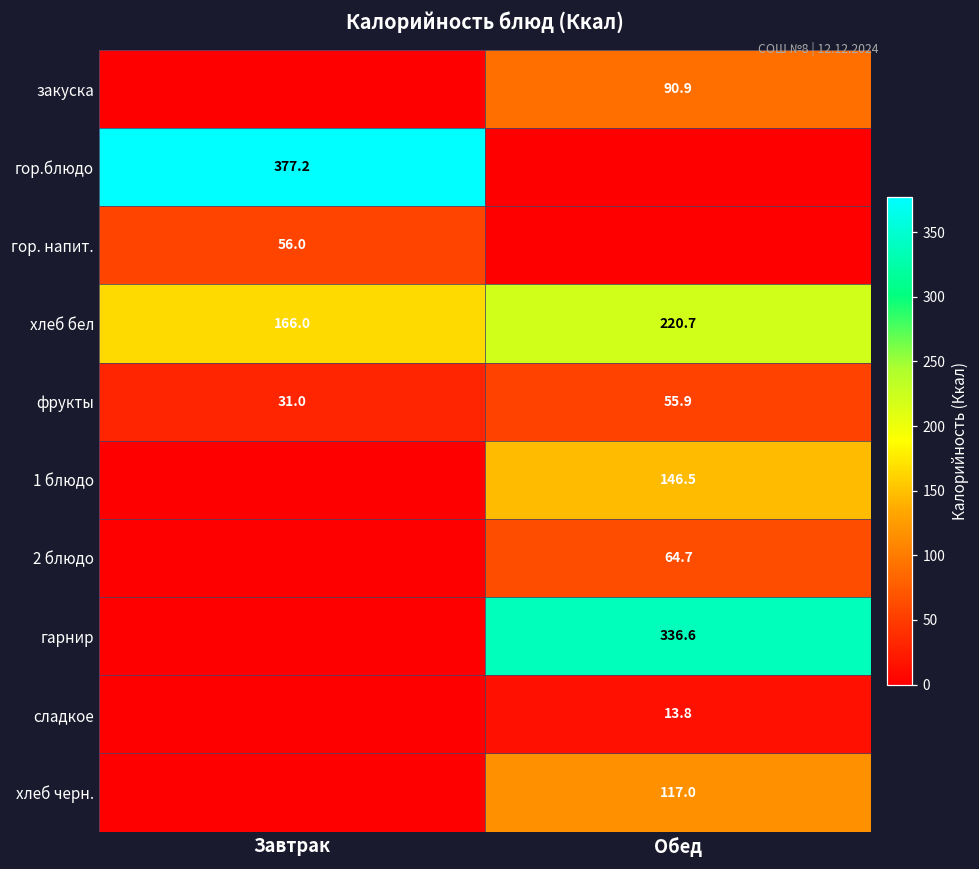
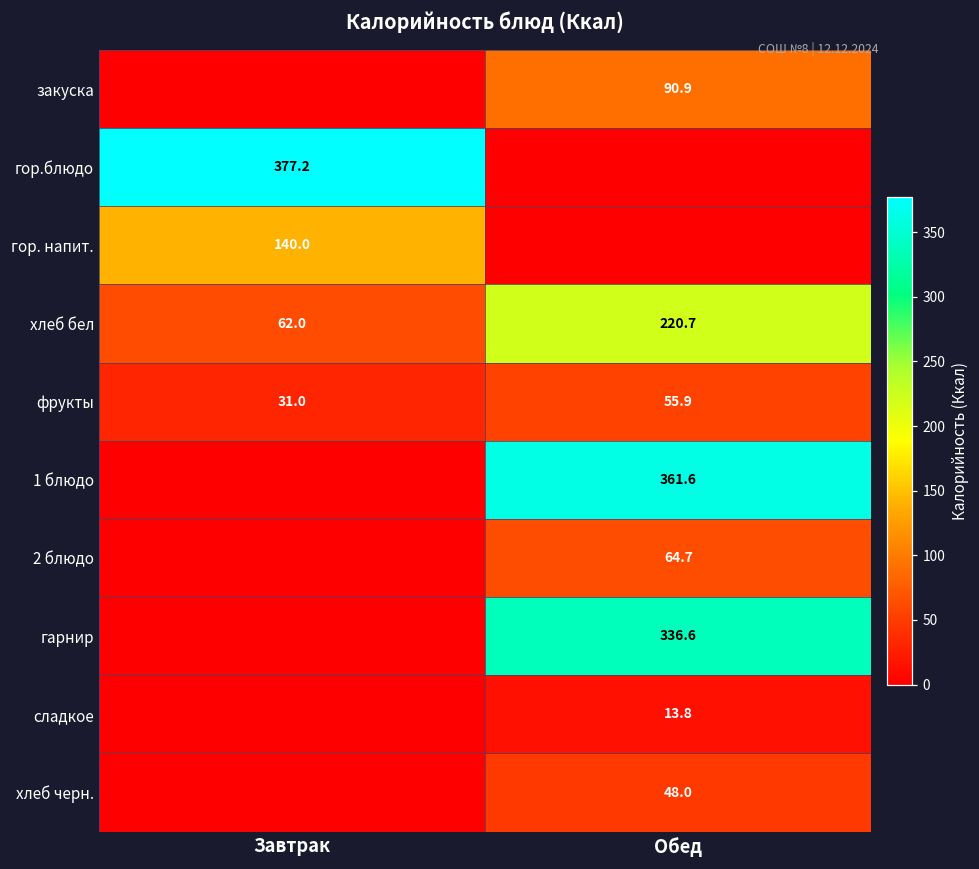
  {
    "закуска": {
      "Обед": 90.9
    },
    "гор.блюдо": {
      "Завтрак": 377.2
    },
    "гор. напит.": {
-     "Завтрак": 56.0
+     "Завтрак": 140.0
    },
    "хлеб бел": {
-     "Завтрак": 166.0,
+     "Завтрак": 62.0,
      "Обед": 220.7
    },
    "фрукты": {
      "Завтрак": 31.0,
      "Обед": 55.9
    },
    "1 блюдо": {
-     "Обед": 146.5
+     "Обед": 361.6
    },
    "2 блюдо": {
      "Обед": 64.7
    },
    "гарнир": {
      "Обед": 336.6
    },
    "сладкое": {
      "Обед": 13.8
    },
    "хлеб черн.": {
-     "Обед": 117.0
+     "Обед": 48.0
    }
  }
